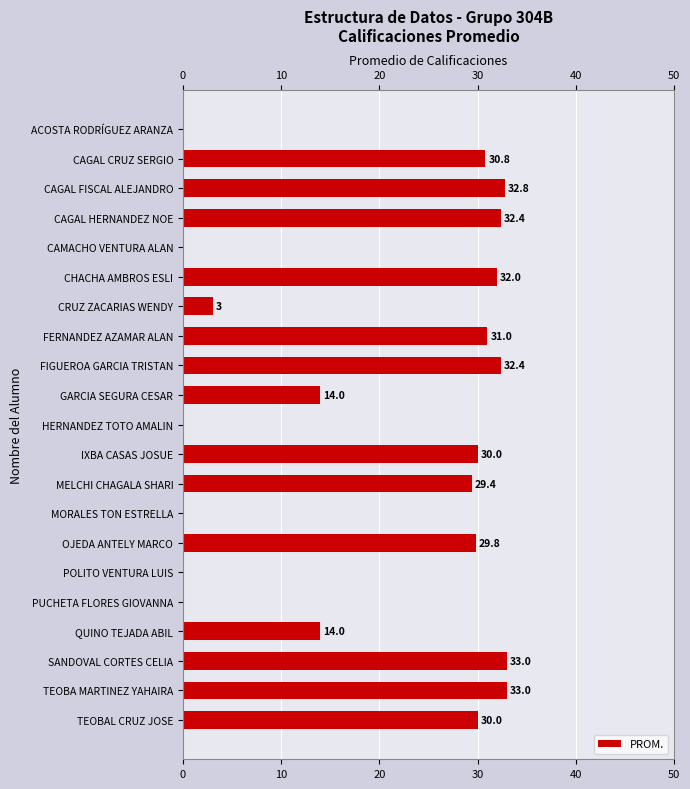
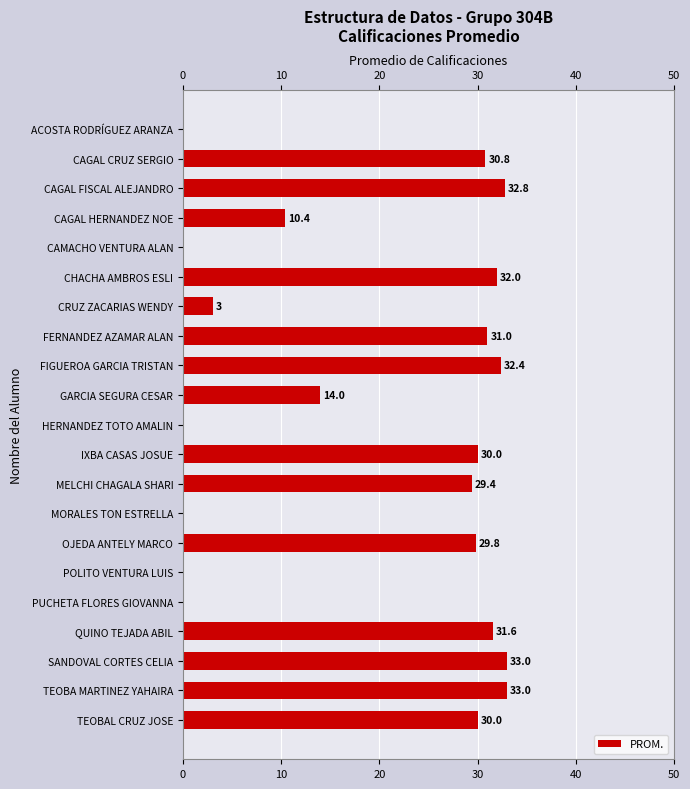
  {
    "CAGAL CRUZ SERGIO": 30.8,
    "CAGAL FISCAL ALEJANDRO": 32.8,
-   "CAGAL HERNANDEZ NOE": 32.4,
+   "CAGAL HERNANDEZ NOE": 10.4,
    "CHACHA AMBROS ESLI": 32.0,
    "CRUZ ZACARIAS WENDY": 3,
    "FERNANDEZ AZAMAR ALAN": 31.0,
    "FIGUEROA GARCIA TRISTAN": 32.4,
    "GARCIA SEGURA CESAR": 14.0,
    "IXBA CASAS JOSUE": 30.0,
    "MELCHI CHAGALA SHARI": 29.4,
    "OJEDA ANTELY MARCO": 29.8,
-   "QUINO TEJADA ABIL": 14.0,
+   "QUINO TEJADA ABIL": 31.6,
    "SANDOVAL CORTES CELIA": 33.0,
    "TEOBA MARTINEZ YAHAIRA": 33.0,
    "TEOBAL CRUZ JOSE": 30.0
  }
